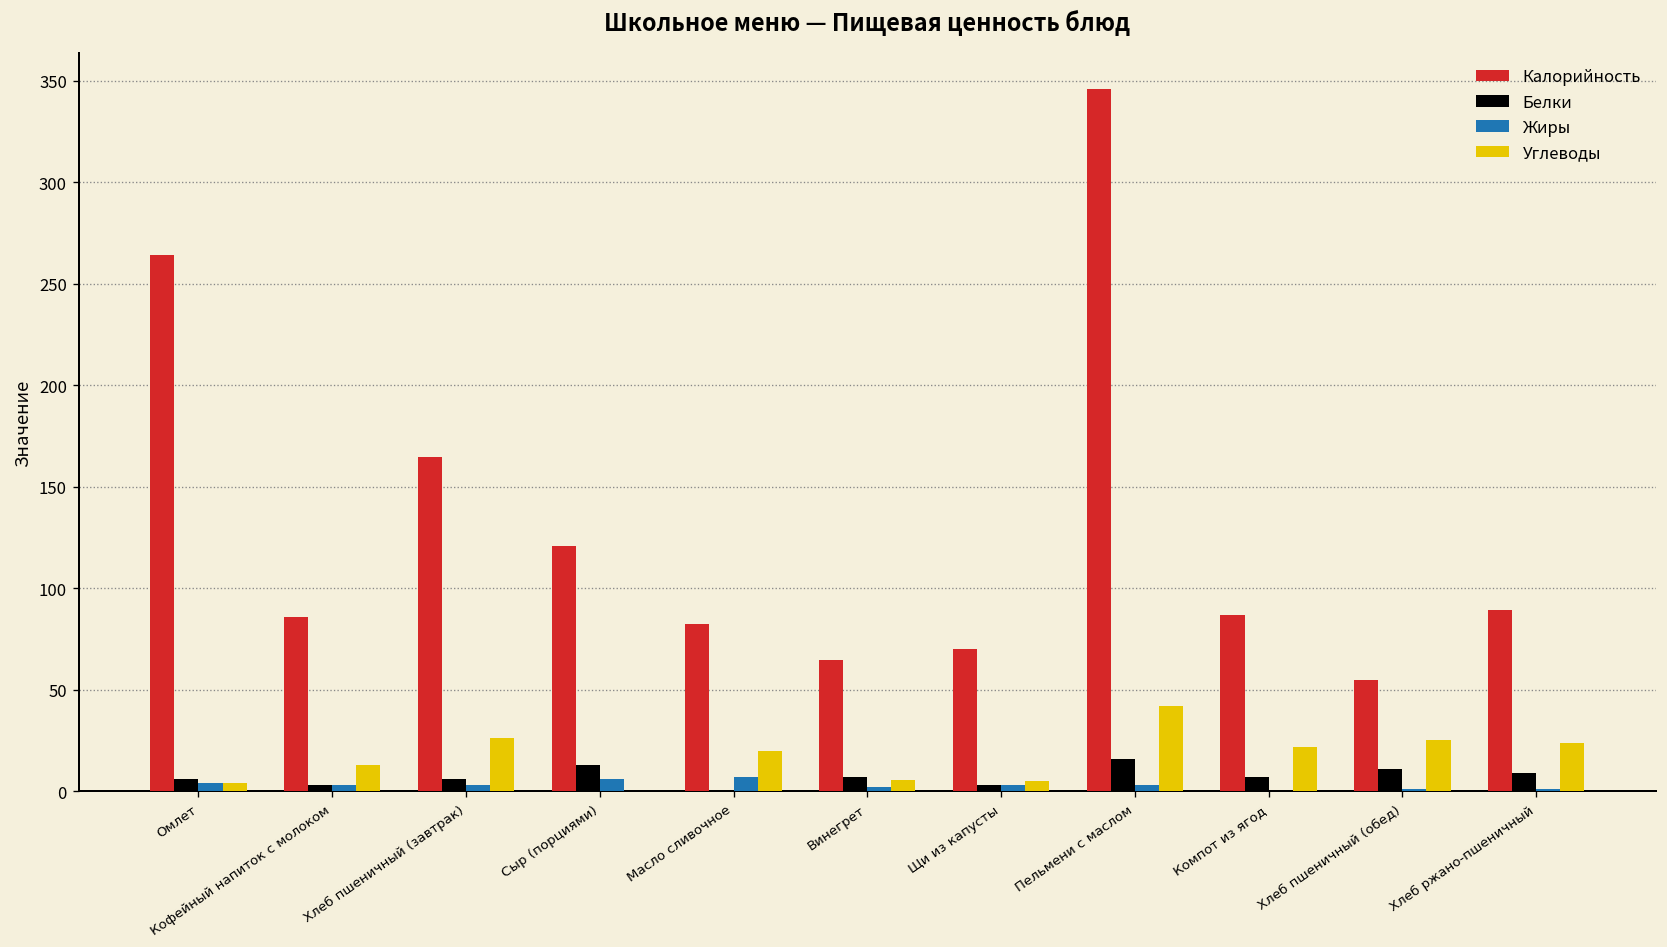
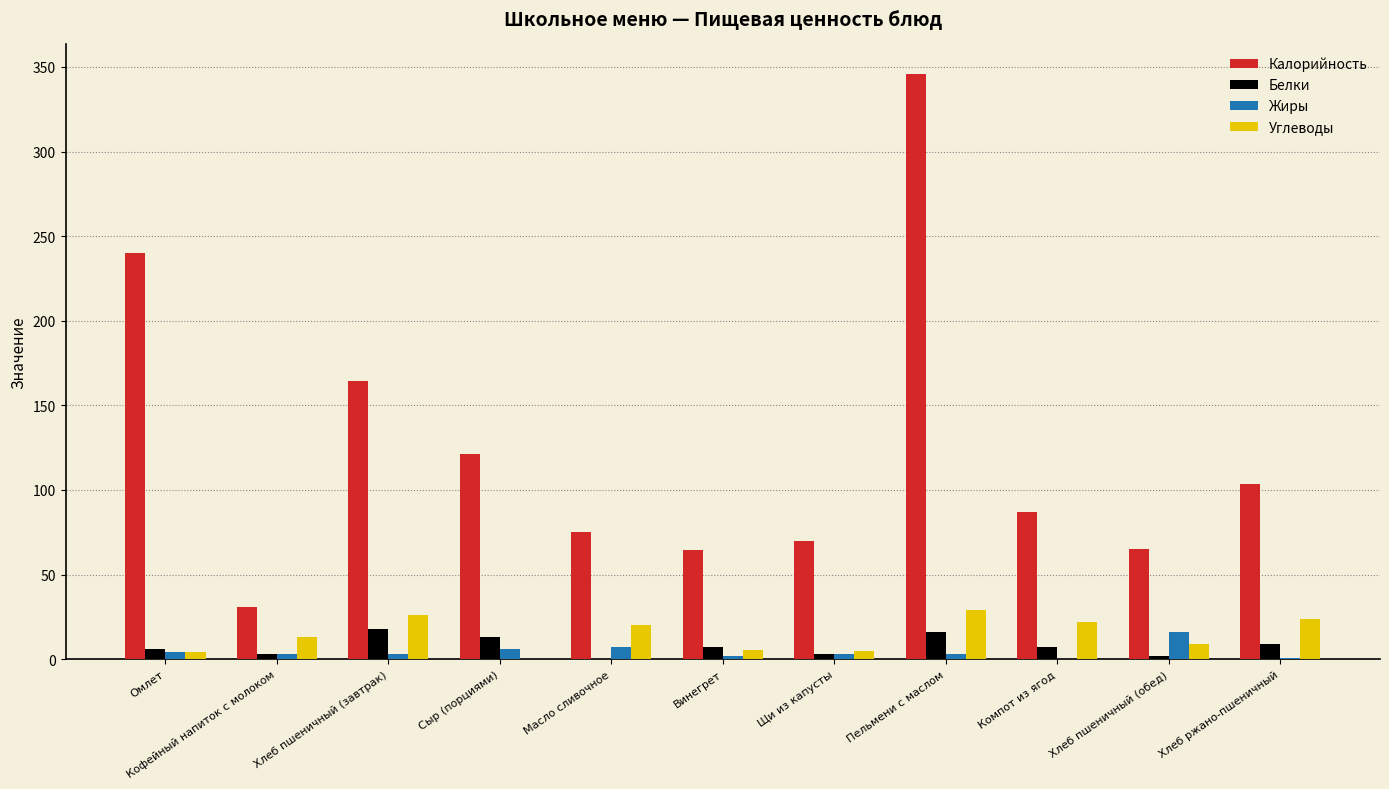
  {
    "Калорийность": {
-     "Омлет": 264,
-     "Кофейный напиток с молоком": 86,
+     "Омлет": 240,
+     "Кофейный напиток с молоком": 31,
      "Хлеб пшеничный (завтрак)": 164,
      "Сыр (порциями)": 121,
-     "Масло сливочное": 83,
+     "Масло сливочное": 75,
      "Винегрет": 65,
      "Щи из капусты": 70,
      "Пельмени с маслом": 346,
      "Компот из ягод": 87,
-     "Хлеб пшеничный (обед)": 55,
-     "Хлеб ржано-пшеничный": 89
+     "Хлеб пшеничный (обед)": 65,
+     "Хлеб ржано-пшеничный": 104
    },
    "Белки": {
      "Омлет": 6,
      "Кофейный напиток с молоком": 3,
-     "Хлеб пшеничный (завтрак)": 6,
+     "Хлеб пшеничный (завтрак)": 18,
      "Сыр (порциями)": 13,
      "Масло сливочное": 0,
      "Винегрет": 7,
      "Щи из капусты": 3,
      "Пельмени с маслом": 16,
      "Компот из ягод": 7,
-     "Хлеб пшеничный (обед)": 11,
+     "Хлеб пшеничный (обед)": 2,
      "Хлеб ржано-пшеничный": 9
    },
    "Жиры": {
      "Омлет": 4,
      "Кофейный напиток с молоком": 3,
      "Хлеб пшеничный (завтрак)": 3,
      "Сыр (порциями)": 6,
      "Масло сливочное": 7,
      "Винегрет": 2,
      "Щи из капусты": 3,
      "Пельмени с маслом": 3,
      "Компот из ягод": 0,
-     "Хлеб пшеничный (обед)": 1
+     "Хлеб пшеничный (обед)": 16
    },
    "Углеводы": {
      "Омлет": 4,
      "Кофейный напиток с молоком": 13,
      "Хлеб пшеничный (завтрак)": 26,
      "Сыр (порциями)": 0,
      "Масло сливочное": 20,
      "Винегрет": 6,
      "Щи из капусты": 5,
-     "Пельмени с маслом": 42,
+     "Пельмени с маслом": 29,
      "Компот из ягод": 22,
-     "Хлеб пшеничный (обед)": 25,
+     "Хлеб пшеничный (обед)": 9,
      "Хлеб ржано-пшеничный": 24
    }
  }
